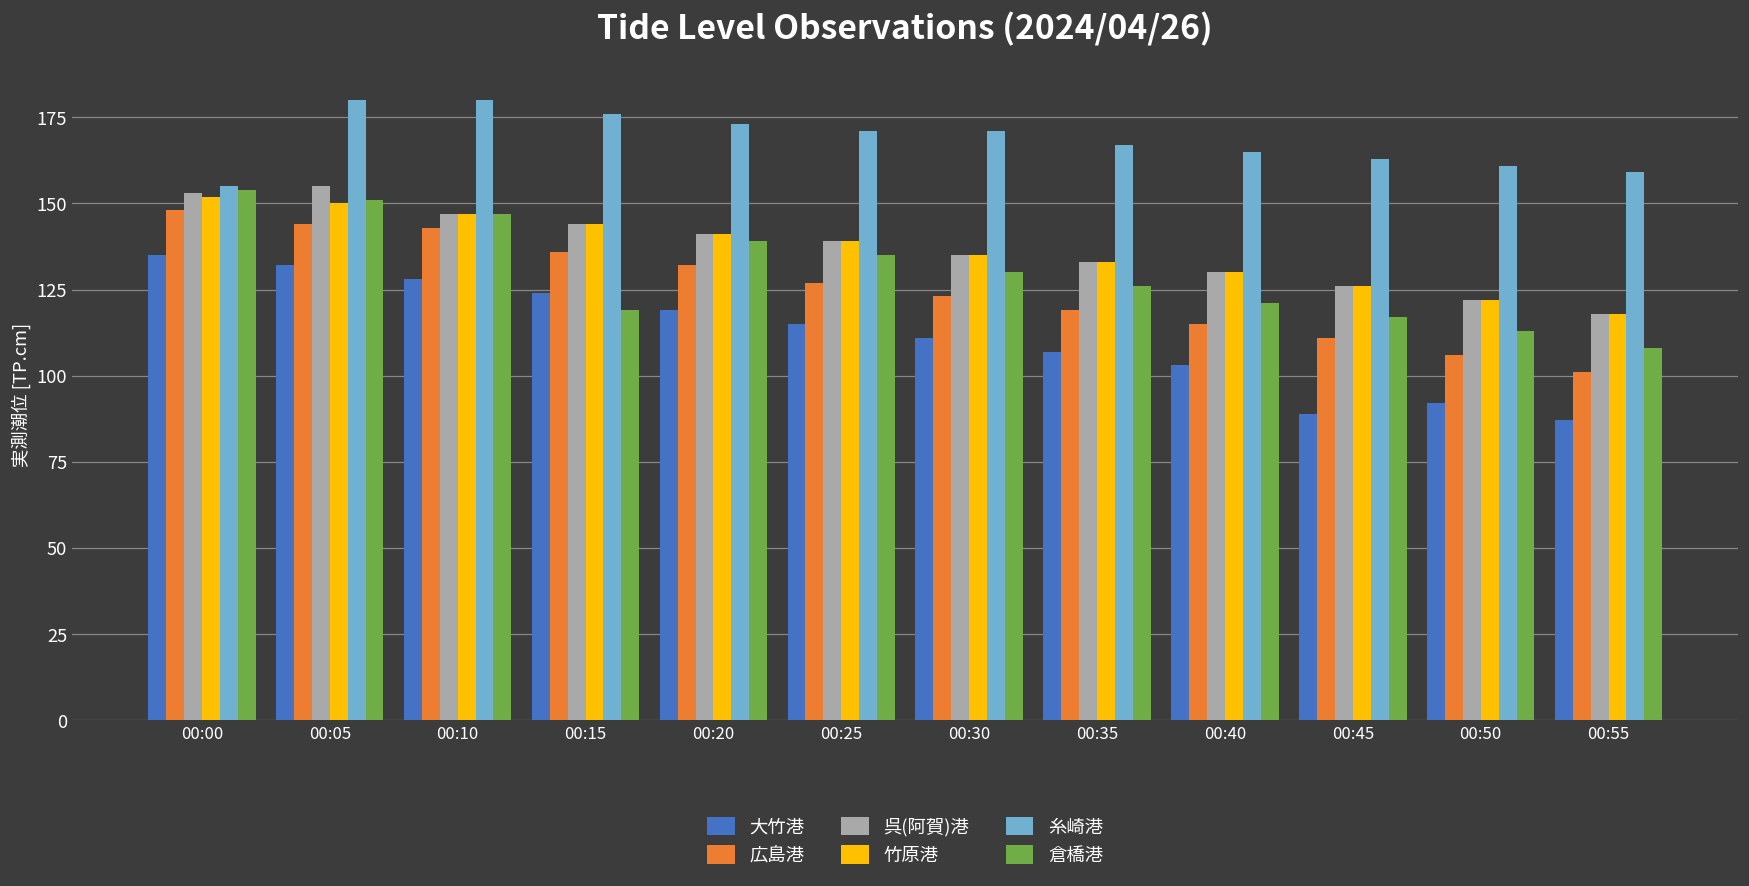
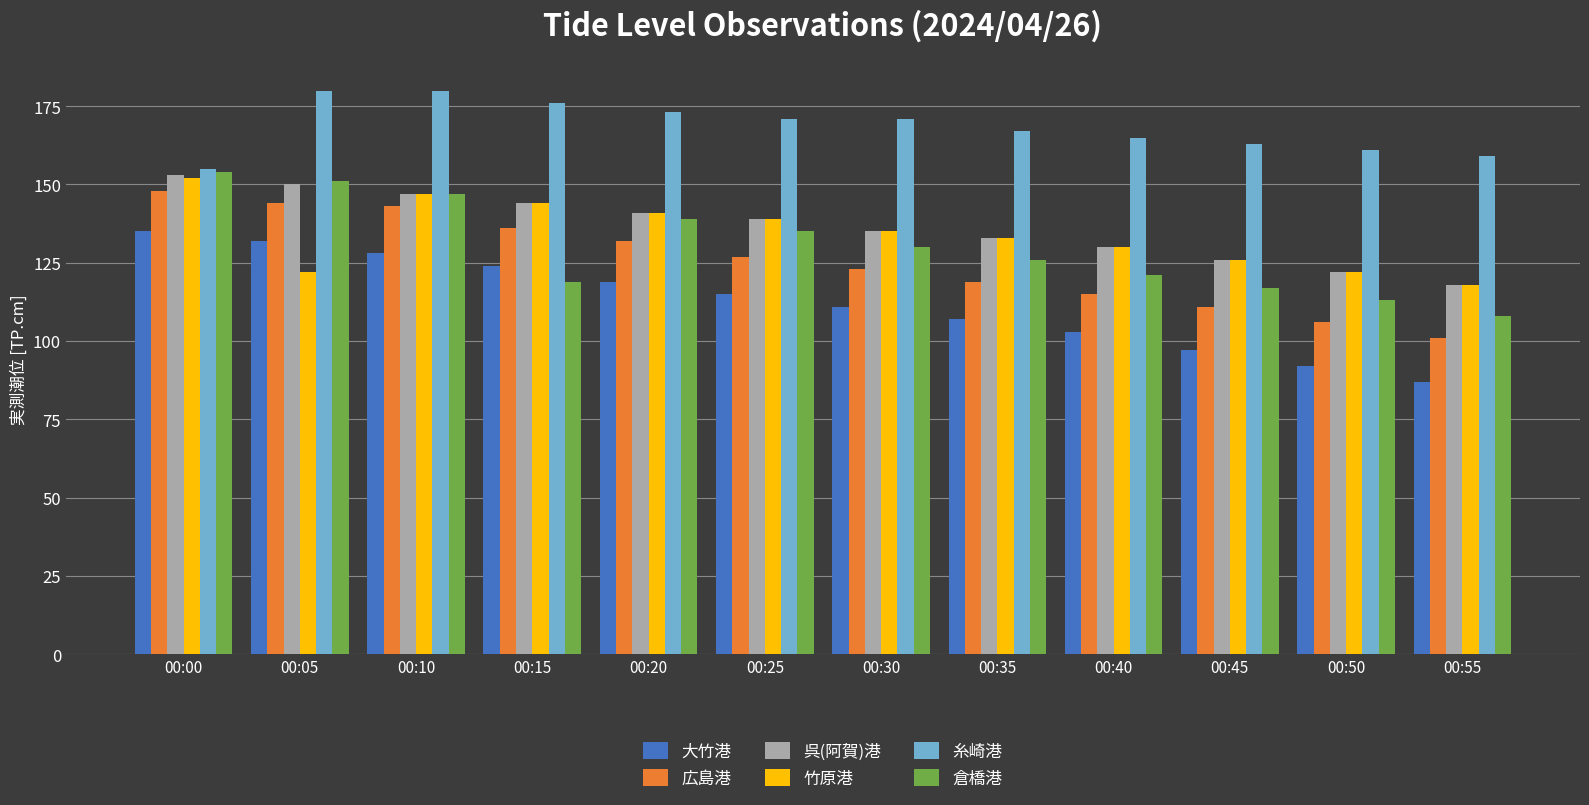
  {
    "大竹港": {
      "00:00": 135,
      "00:05": 132,
      "00:10": 128,
      "00:15": 124,
      "00:20": 119,
      "00:25": 115,
      "00:30": 111,
      "00:35": 107,
      "00:40": 103,
-     "00:45": 89,
+     "00:45": 97,
      "00:50": 92,
      "00:55": 87
    },
    "広島港": {
      "00:00": 148,
      "00:05": 144,
      "00:10": 143,
      "00:15": 136,
      "00:20": 132,
      "00:25": 127,
      "00:30": 123,
      "00:35": 119,
      "00:40": 115,
      "00:45": 111,
      "00:50": 106,
      "00:55": 101
    },
    "呉(阿賀)港": {
      "00:00": 153,
-     "00:05": 155,
+     "00:05": 150,
      "00:10": 147,
      "00:15": 144,
      "00:20": 141,
      "00:25": 139,
      "00:30": 135,
      "00:35": 133,
      "00:40": 130,
      "00:45": 126,
      "00:50": 122,
      "00:55": 118
    },
    "竹原港": {
      "00:00": 152,
-     "00:05": 150,
+     "00:05": 122,
      "00:10": 147,
      "00:15": 144,
      "00:20": 141,
      "00:25": 139,
      "00:30": 135,
      "00:35": 133,
      "00:40": 130,
      "00:45": 126,
      "00:50": 122,
      "00:55": 118
    },
    "糸崎港": {
      "00:00": 155,
      "00:05": 180,
      "00:10": 180,
      "00:15": 176,
      "00:20": 173,
      "00:25": 171,
      "00:30": 171,
      "00:35": 167,
      "00:40": 165,
      "00:45": 163,
      "00:50": 161,
      "00:55": 159
    },
    "倉橋港": {
      "00:00": 154,
      "00:05": 151,
      "00:10": 147,
      "00:15": 119,
      "00:20": 139,
      "00:25": 135,
      "00:30": 130,
      "00:35": 126,
      "00:40": 121,
      "00:45": 117,
      "00:50": 113,
      "00:55": 108
    }
  }
